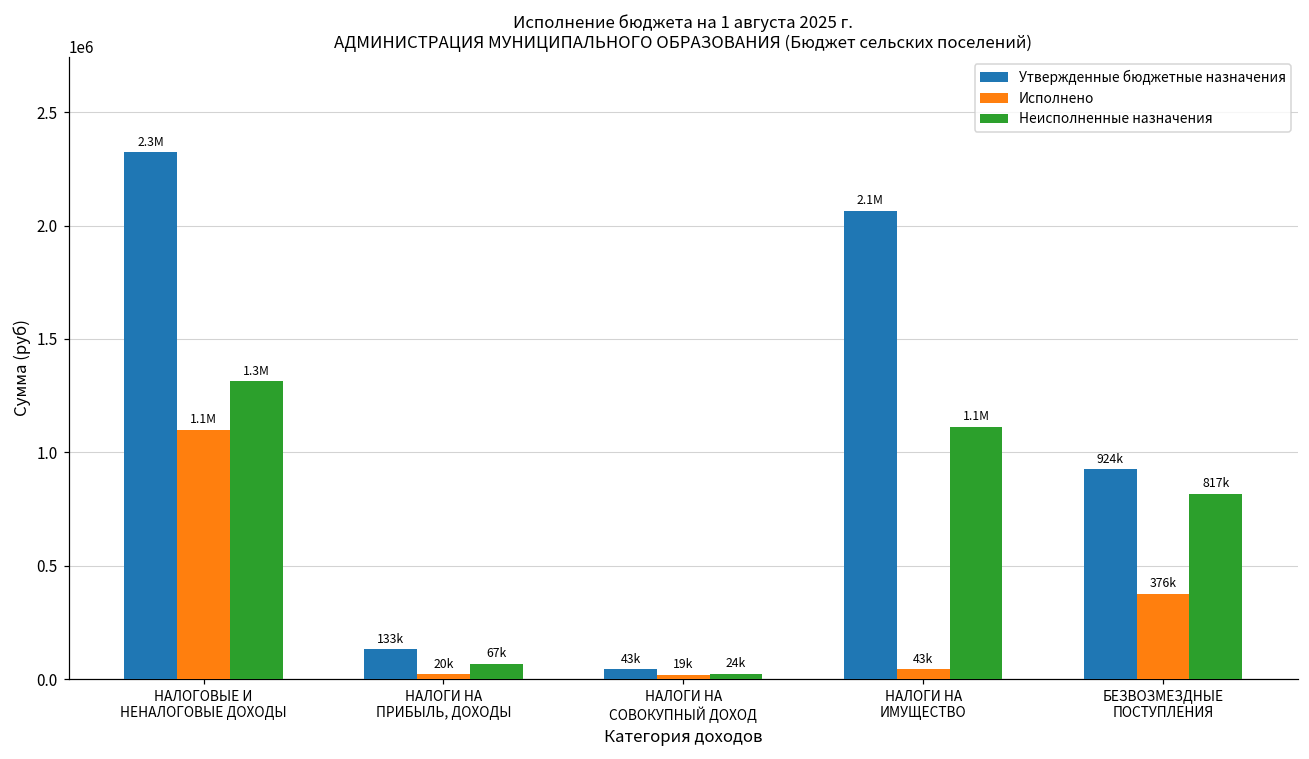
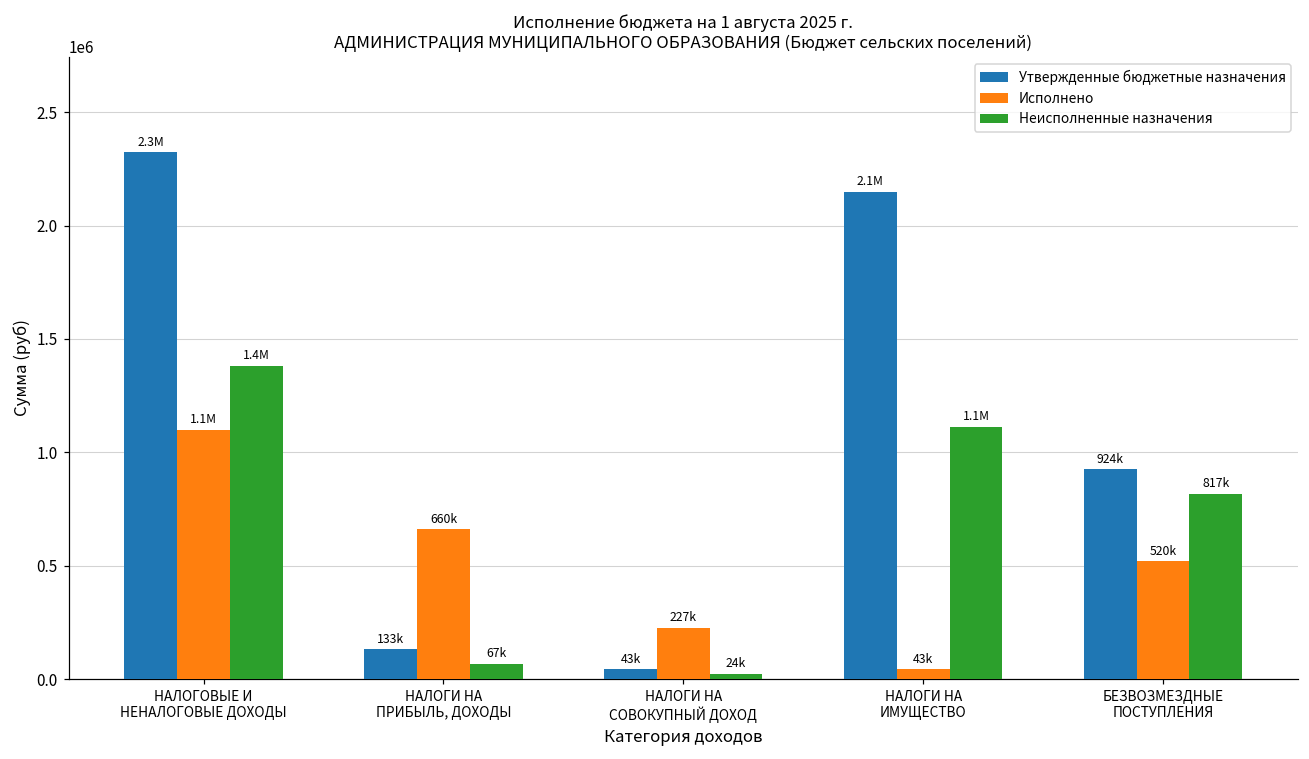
  {
    "Утвержденные бюджетные назначения": {
-     "НАЛОГИ НА ИМУЩЕСТВО": "2060000"
+     "НАЛОГИ НА ИМУЩЕСТВО": "2150000"
    },
    "Исполнено": {
      "НАЛОГОВЫЕ И НЕНАЛОГОВЫЕ ДОХОДЫ": "1.1M",
-     "НАЛОГИ НА ПРИБЫЛЬ, ДОХОДЫ": "20k",
-     "НАЛОГИ НА СОВОКУПНЫЙ ДОХОД": "19k",
+     "НАЛОГИ НА ПРИБЫЛЬ, ДОХОДЫ": "660k",
+     "НАЛОГИ НА СОВОКУПНЫЙ ДОХОД": "227k",
      "НАЛОГИ НА ИМУЩЕСТВО": "43k",
-     "БЕЗВОЗМЕЗДНЫЕ ПОСТУПЛЕНИЯ": "376k"
+     "БЕЗВОЗМЕЗДНЫЕ ПОСТУПЛЕНИЯ": "520k"
    },
    "Неисполненные назначения": {
-     "НАЛОГОВЫЕ И НЕНАЛОГОВЫЕ ДОХОДЫ": "1.3M",
+     "НАЛОГОВЫЕ И НЕНАЛОГОВЫЕ ДОХОДЫ": "1.4M",
      "НАЛОГИ НА ПРИБЫЛЬ, ДОХОДЫ": "67k",
      "НАЛОГИ НА СОВОКУПНЫЙ ДОХОД": "24k",
      "НАЛОГИ НА ИМУЩЕСТВО": "1.1M",
      "БЕЗВОЗМЕЗДНЫЕ ПОСТУПЛЕНИЯ": "817k"
    }
  }
